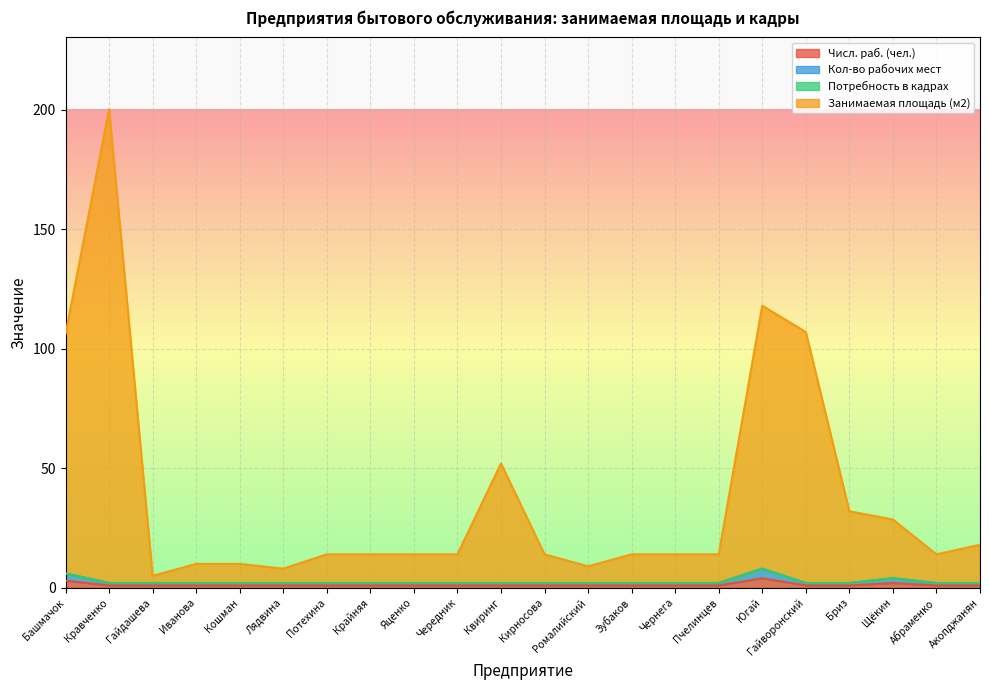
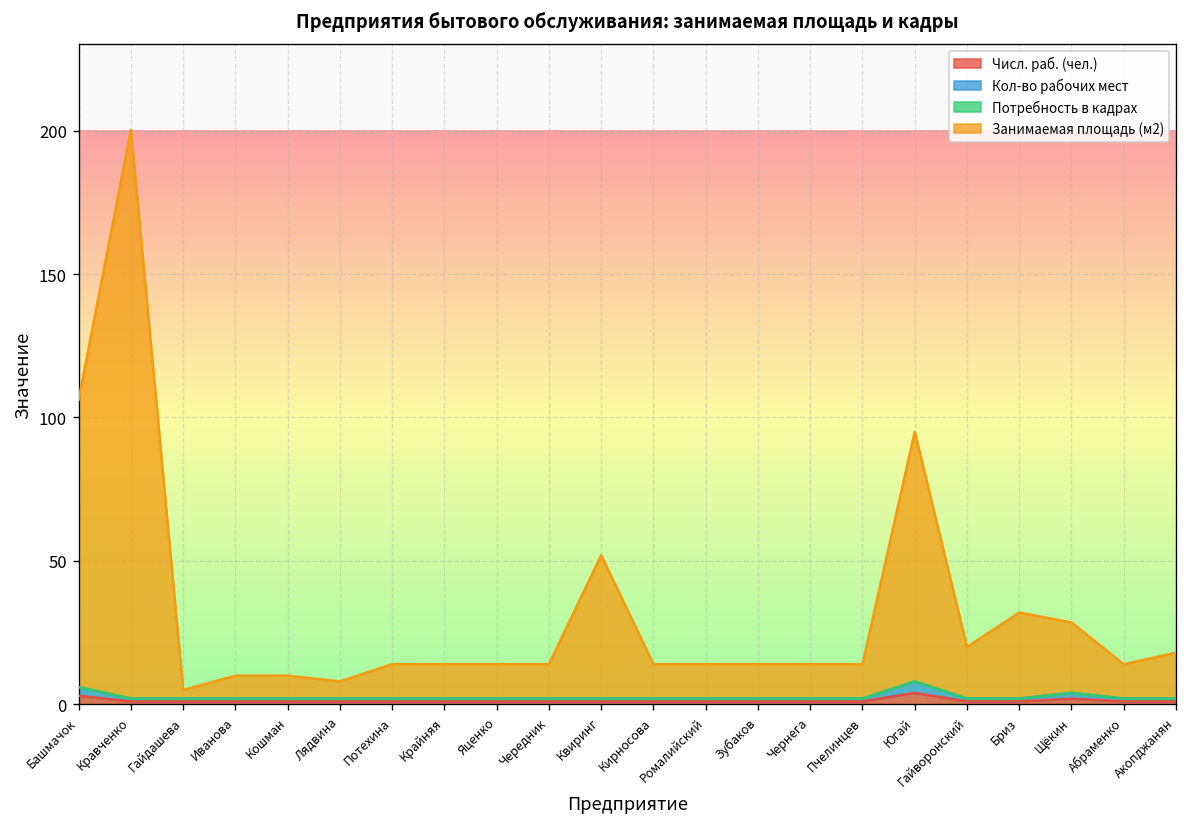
  {
    "Числ. раб. (чел.)": {
      "Башмачок": 3,
      "Югай": 4,
      "Щёкин": 2
    },
    "Потребность в кадрах": {
      "Башмачок": 6,
      "Югай": 8,
      "Щёкин": 4
    },
    "Занимаемая площадь (м2)": {
      "Башмачок": 100,
      "Кравченко": 198,
      "Гайдашева": 3,
      "Иванова": 8,
      "Кошман": 8,
      "Лядвина": 6,
      "Потехина": 12,
      "Крайняя": 12,
      "Яценко": 12,
      "Чередник": 12,
      "Квиринг": 50,
      "Кирносова": 12,
-     "Ромалийский": 7,
+     "Ромалийский": 12,
      "Зубаков": 12,
      "Чернега": 12,
      "Пчелинцев": 12,
-     "Югай": 110,
-     "Гайворонский": 105,
+     "Югай": 87,
+     "Гайворонский": 18,
      "Бриз": 30,
      "Щёкин": 25,
      "Абраменко": 12,
      "Акопджанян": 16
    }
  }
